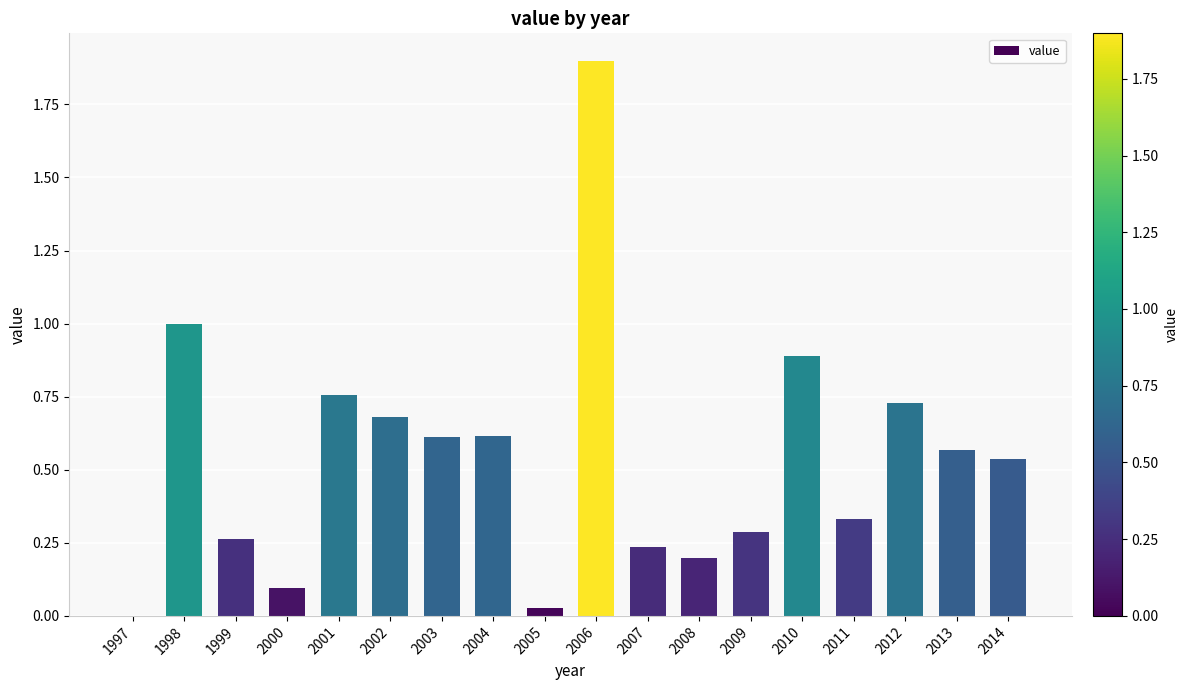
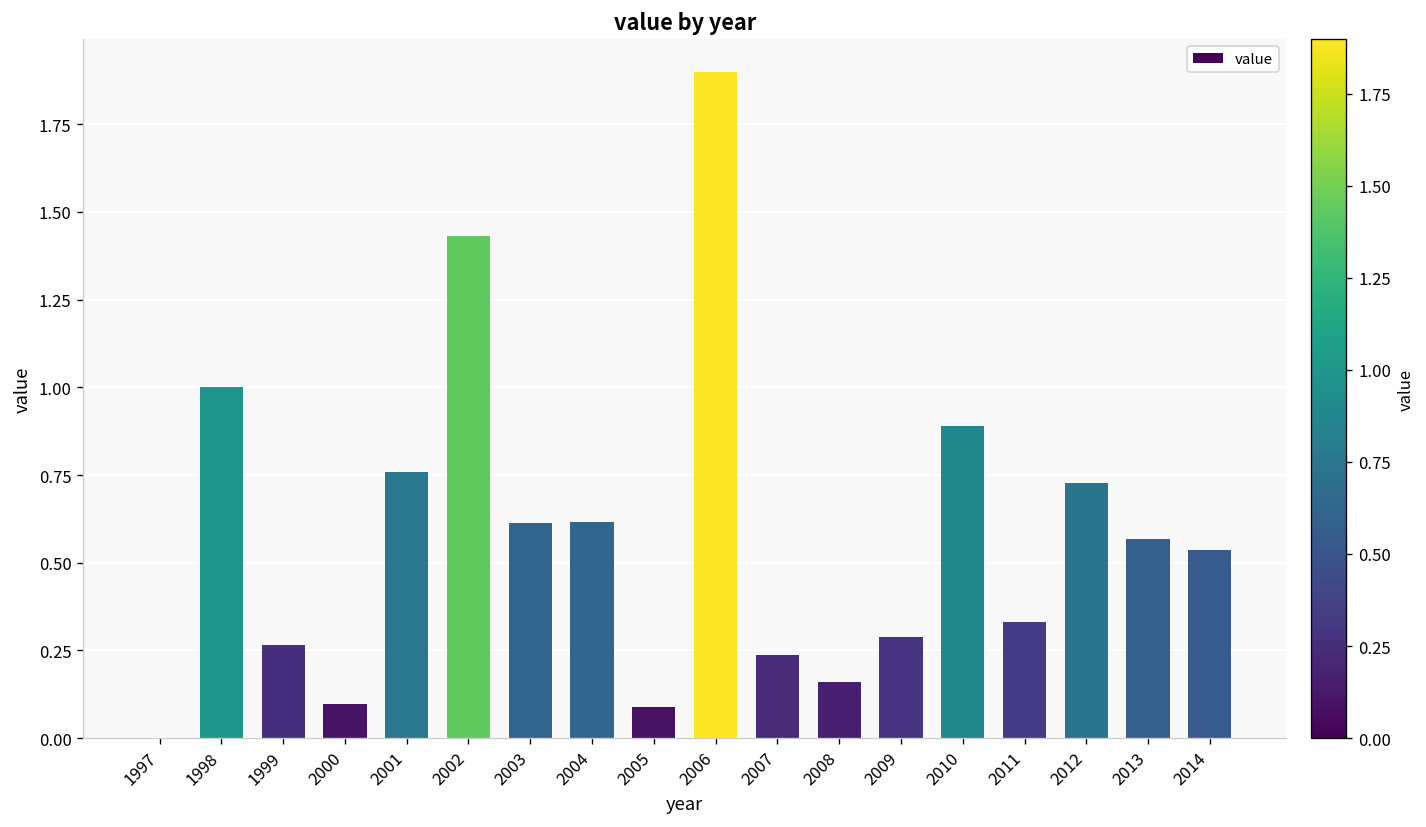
  {
    "1997": 0.00,
    "1998": 1.00,
    "1999": 0.26,
    "2000": 0.10,
    "2001": 0.76,
-   "2002": 0.68,
+   "2002": 1.43,
    "2003": 0.61,
    "2004": 0.62,
-   "2005": 0.03,
+   "2005": 0.09,
    "2006": 1.90,
    "2007": 0.24,
-   "2008": 0.20,
+   "2008": 0.16,
    "2009": 0.29,
    "2010": 0.89,
    "2011": 0.33,
    "2012": 0.73,
    "2013": 0.57,
    "2014": 0.54
  }
